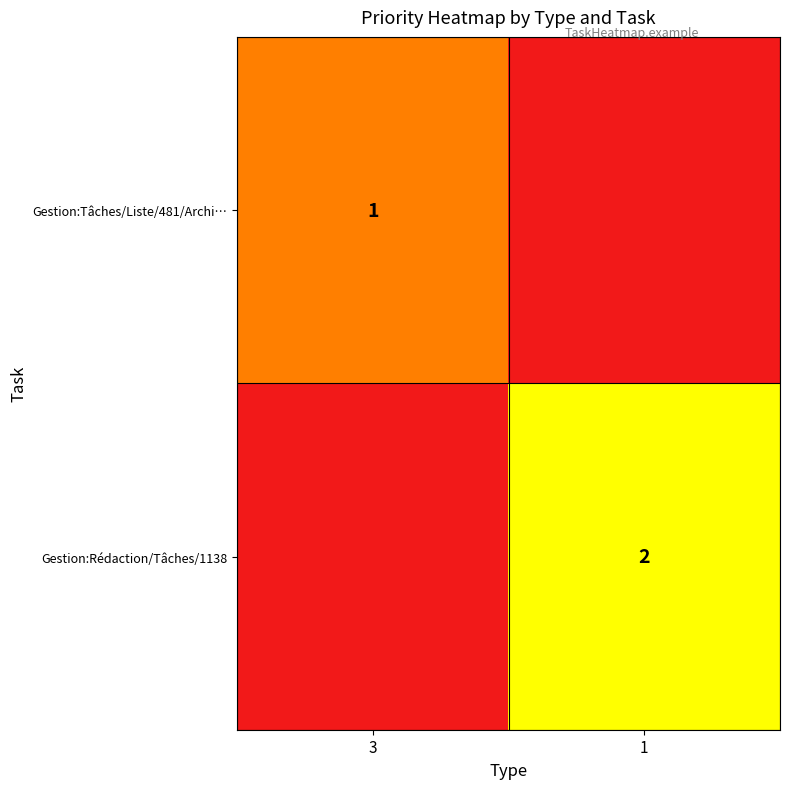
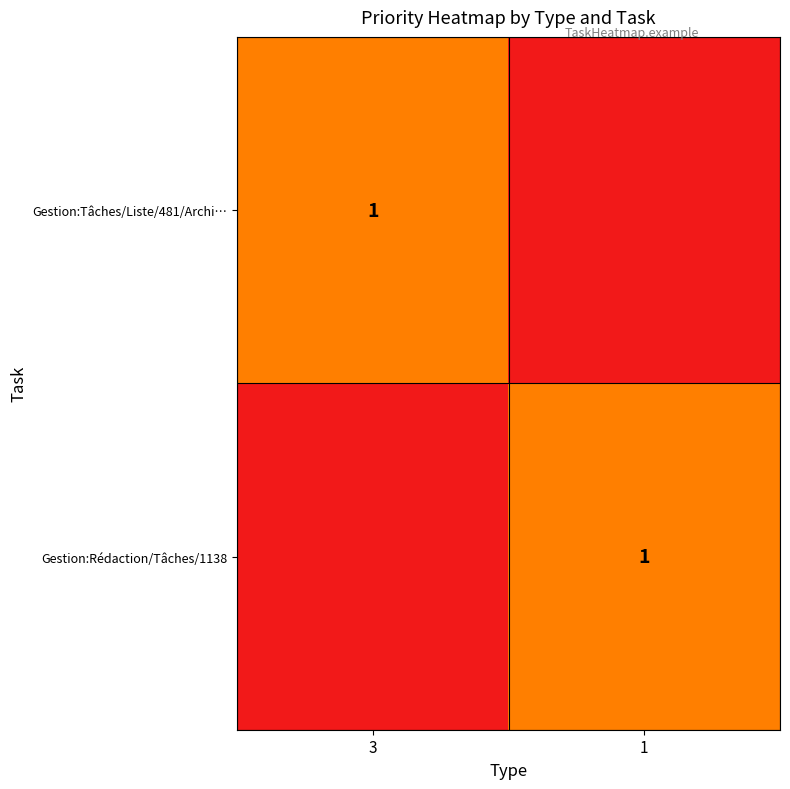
  {
    "Gestion:Tâches/Liste/481/Archi…": {
      "3": 1
    },
    "Gestion:Rédaction/Tâches/1138": {
-     "1": 2
+     "1": 1
    }
  }
